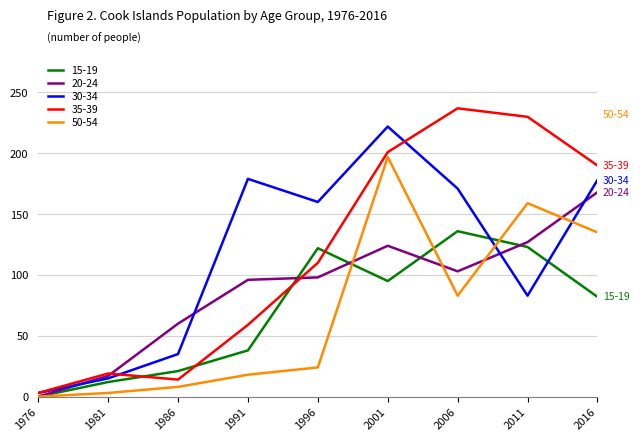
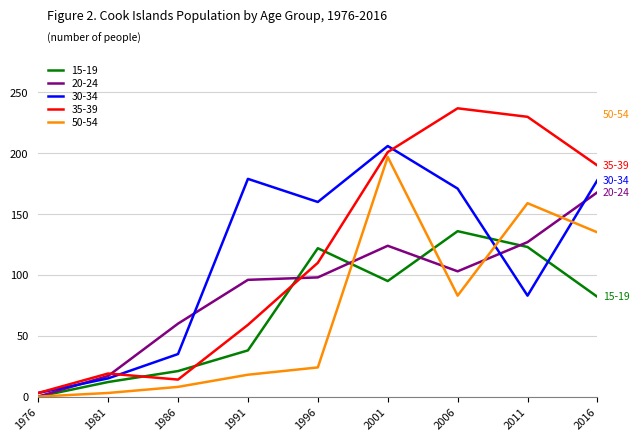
  {
    "15-19": {
      "1981": 12,
      "1986": 21,
      "1991": 38,
      "1996": 122,
      "2001": 95,
      "2006": 136,
      "2011": 123
    },
    "20-24": {
      "1986": 60,
      "1991": 96,
      "1996": 98,
      "2001": 124,
      "2006": 103,
      "2011": 127
    },
    "30-34": {
      "1986": 35,
      "1991": 179,
      "1996": 160,
-     "2001": 222,
+     "2001": 206,
      "2006": 171,
      "2011": 83
    },
    "35-39": {
      "1986": 14,
      "1991": 59,
      "1996": 110,
      "2001": 201,
      "2006": 237,
      "2011": 230
    },
    "50-54": {
      "1981": 3,
      "1986": 8,
      "1991": 18,
      "1996": 24,
      "2001": 197,
      "2006": 83,
      "2011": 159,
      "2016": 135
    }
  }
